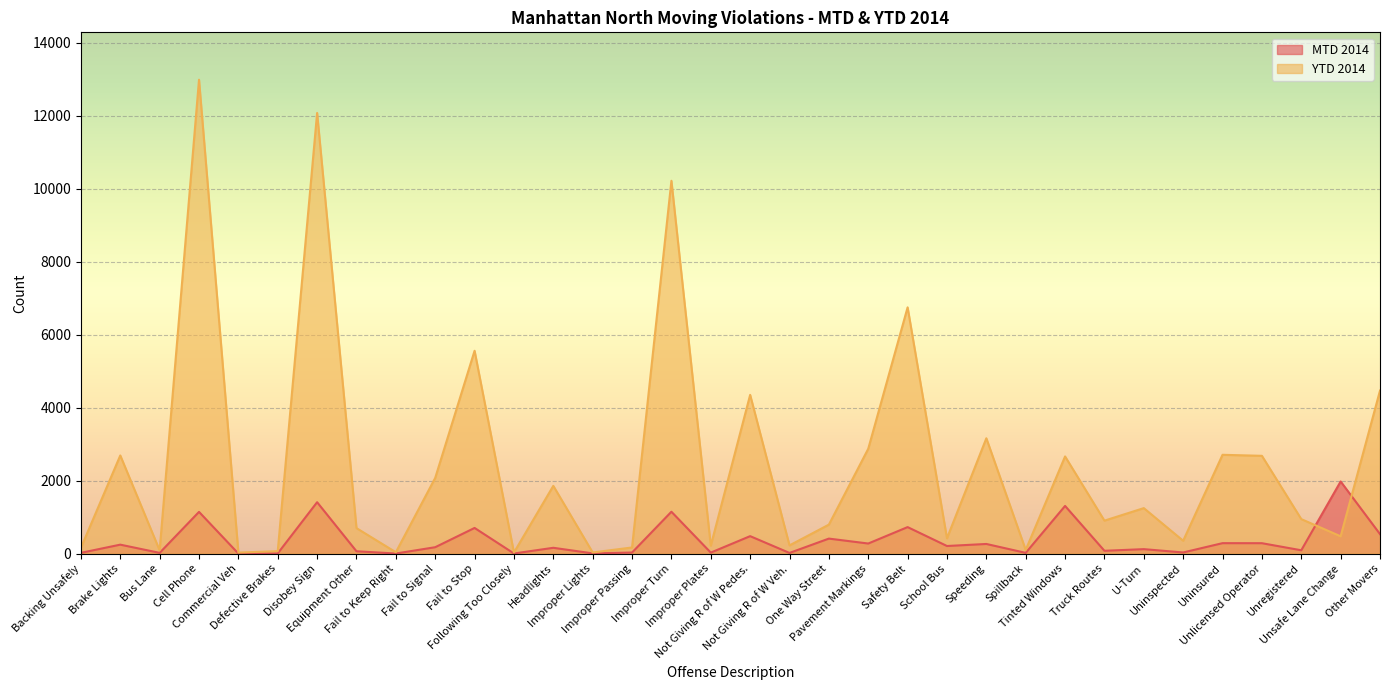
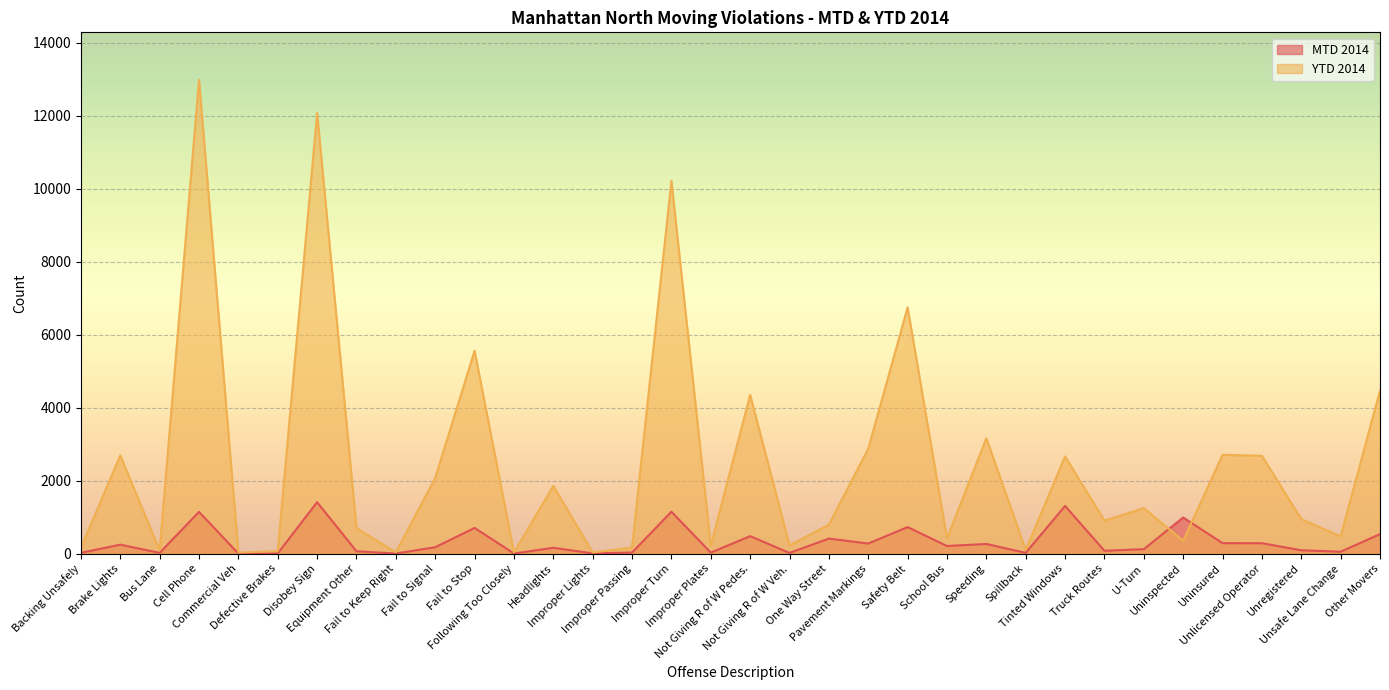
  {
    "MTD 2014": {
      "Backing Unsafely": 0,
      "Brake Lights": 200,
      "Bus Lane": 0,
      "Cell Phone": 1100,
      "Disobey Sign": 1400,
      "Equipment Other": 100,
      "Fail to Signal": 200,
      "Fail to Stop": 700,
      "Headlights": 200,
      "Improper Passing": 0,
      "Improper Turn": 1100,
      "Improper Plates": 0,
      "Not Giving R of W Pedes.": 500,
      "Not Giving R of W Veh.": 0,
      "One Way Street": 400,
      "Pavement Markings": 300,
      "Safety Belt": 700,
      "School Bus": 200,
      "Speeding": 300,
      "Spillback": 0,
      "Tinted Windows": 1300,
      "Truck Routes": 100,
      "U-Turn": 100,
-     "Uninspected": 0,
+     "Uninspected": 1000,
      "Uninsured": 300,
      "Unlicensed Operator": 300,
      "Unregistered": 100,
-     "Unsafe Lane Change": 2000,
+     "Unsafe Lane Change": 100,
      "Other Movers": 500
    },
    "YTD 2014": {
      "Backing Unsafely": 200,
      "Brake Lights": 2700,
      "Bus Lane": 100,
      "Cell Phone": 13000,
      "Disobey Sign": 12100,
      "Equipment Other": 700,
      "Fail to Signal": 2100,
      "Fail to Stop": 5600,
      "Headlights": 1900,
      "Improper Passing": 200,
      "Improper Turn": 10200,
      "Improper Plates": 200,
      "Not Giving R of W Pedes.": 4300,
      "Not Giving R of W Veh.": 200,
      "One Way Street": 800,
      "Pavement Markings": 2900,
      "Safety Belt": 6700,
      "School Bus": 400,
      "Speeding": 3200,
      "Spillback": 100,
      "Tinted Windows": 2700,
      "Truck Routes": 900,
      "U-Turn": 1200,
      "Uninspected": 400,
      "Uninsured": 2700,
      "Unlicensed Operator": 2700,
      "Unregistered": 900,
      "Unsafe Lane Change": 500,
      "Other Movers": 4500
    }
  }
